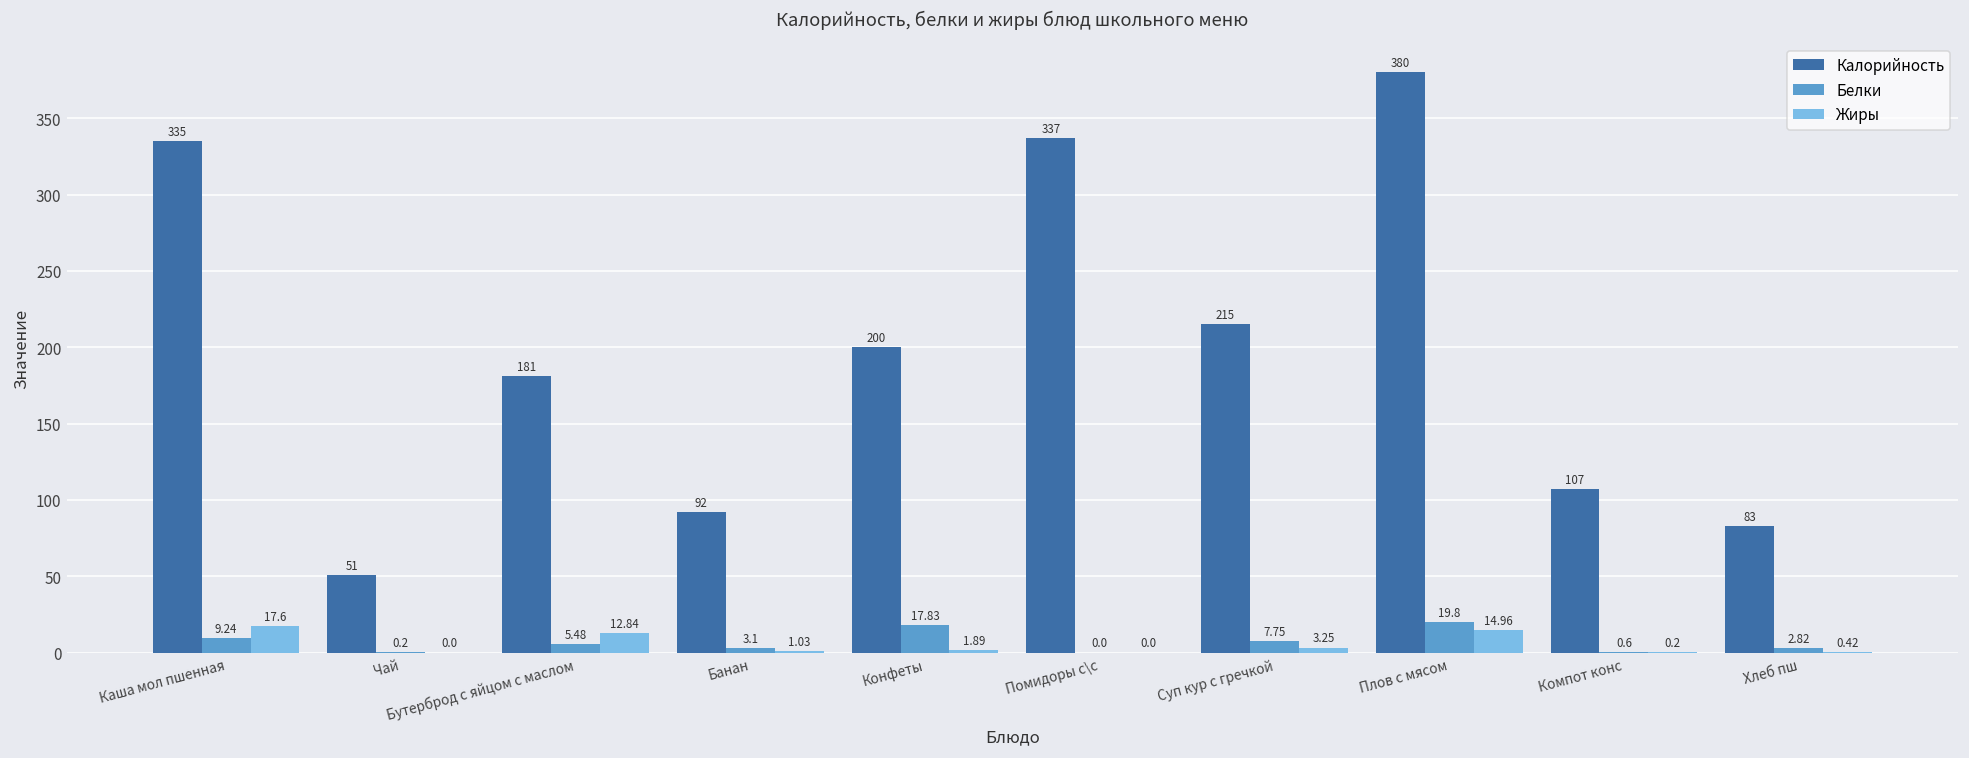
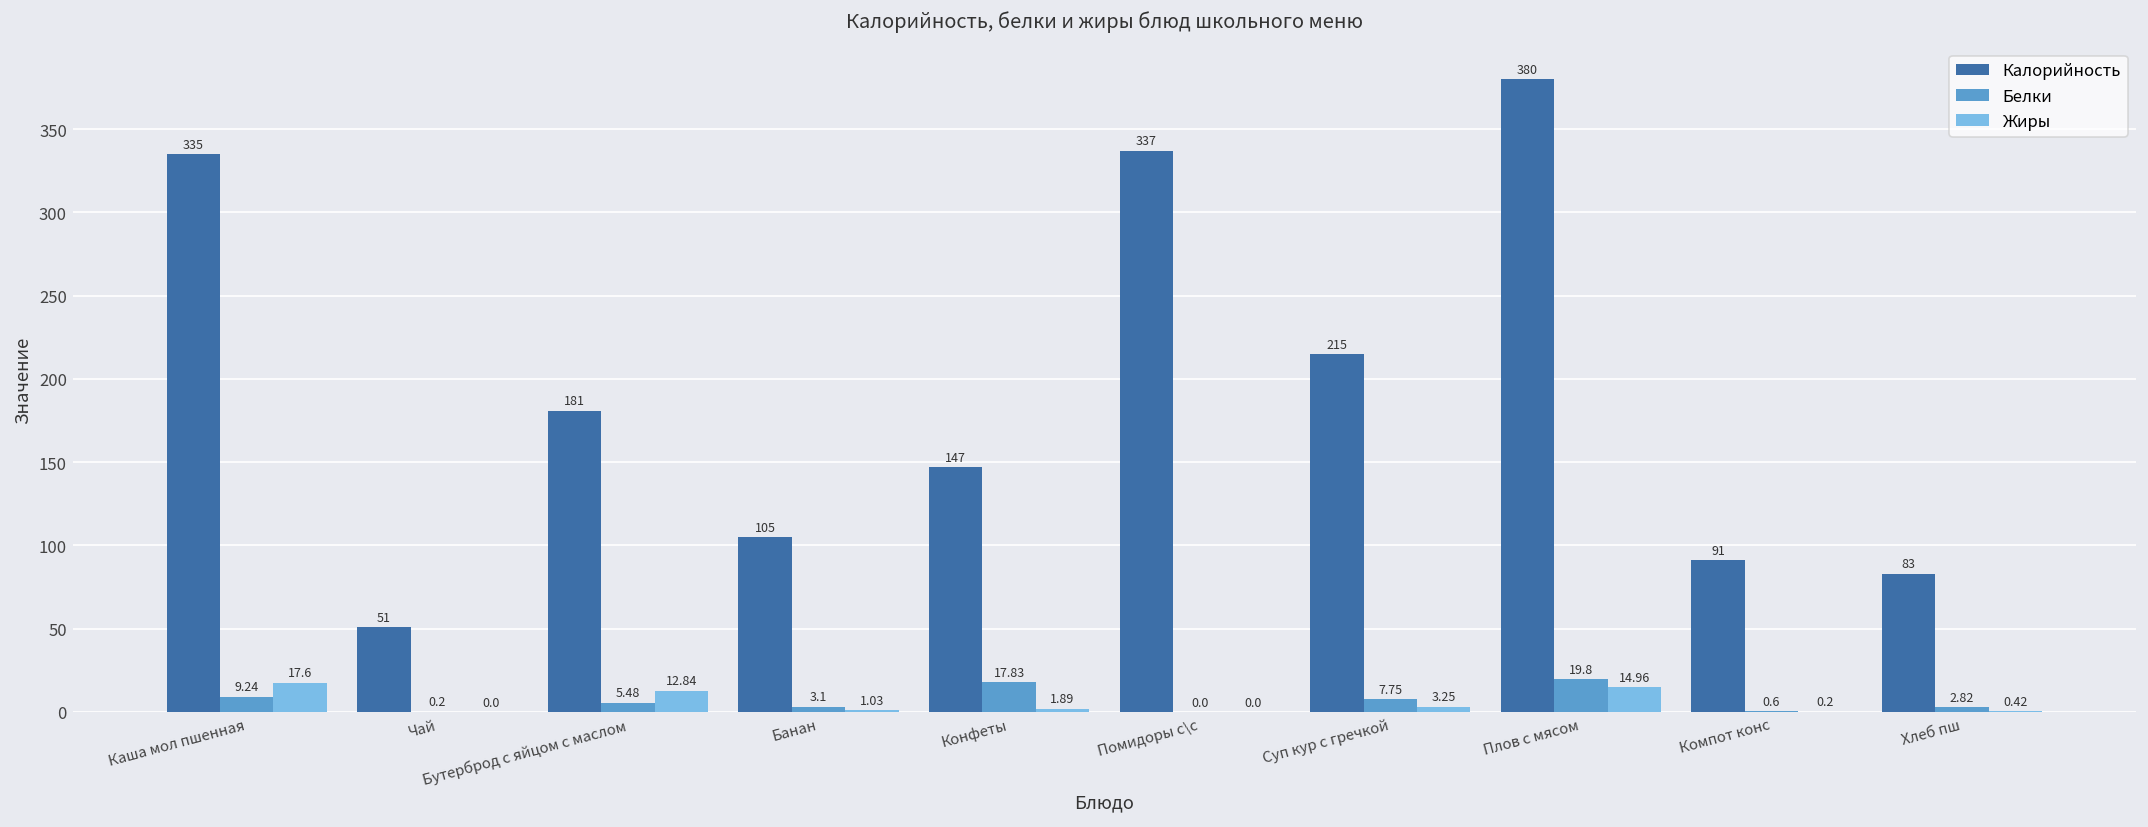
  {
    "Калорийность": {
      "Каша мол пшенная": 335,
      "Чай": 51,
      "Бутерброд с яйцом с маслом": 181,
-     "Банан": 92,
-     "Конфеты": 200,
+     "Банан": 105,
+     "Конфеты": 147,
      "Помидоры с\\с": 337,
      "Суп кур с гречкой": 215,
      "Плов с мясом": 380,
-     "Компот конс": 107,
+     "Компот конс": 91,
      "Хлеб пш": 83
    }
  }
